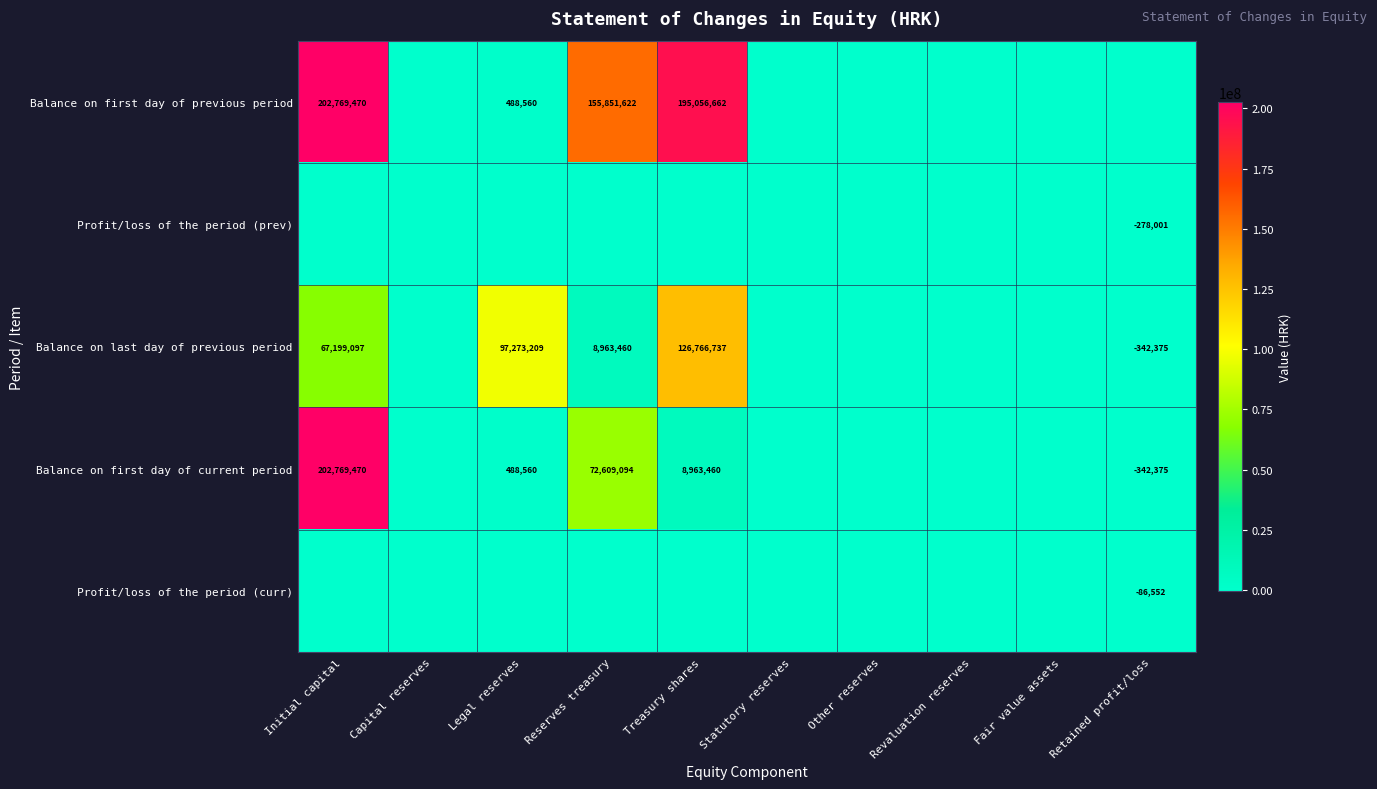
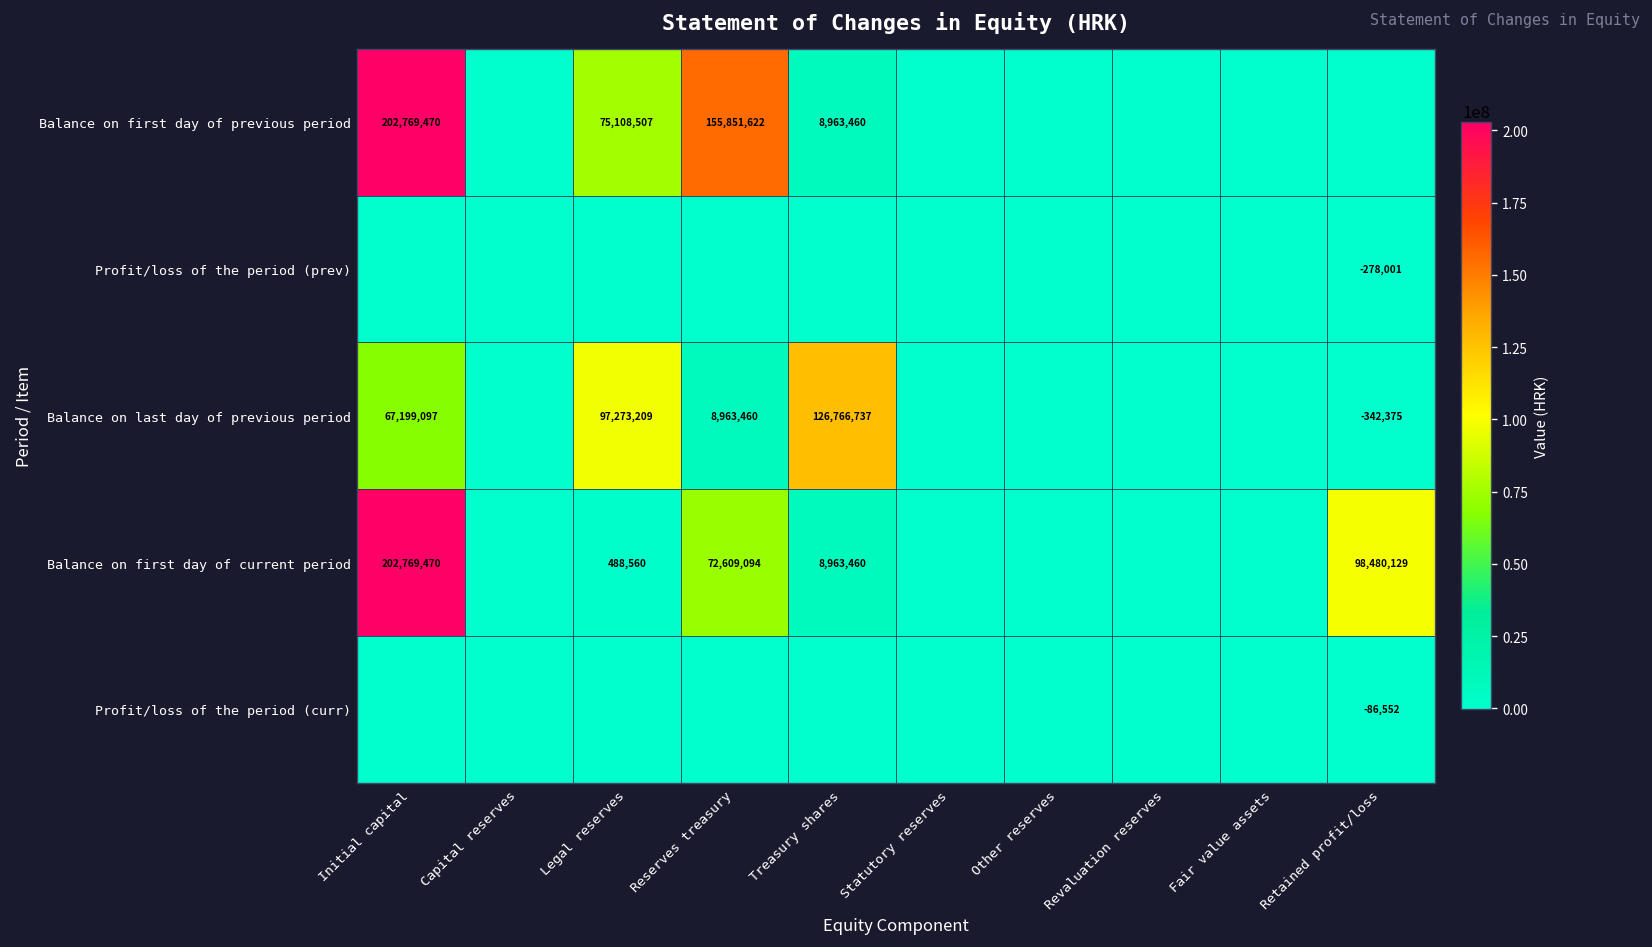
  {
    "Balance on first day of previous period": {
      "Initial capital": "202,769,470",
-     "Legal reserves": "488,560",
+     "Legal reserves": "75,108,507",
      "Reserves treasury": "155,851,622",
-     "Treasury shares": "195,056,662"
+     "Treasury shares": "8,963,460"
    },
    "Profit/loss of the period (prev)": {
      "Retained profit/loss": "-278,001"
    },
    "Balance on last day of previous period": {
      "Initial capital": "67,199,097",
      "Legal reserves": "97,273,209",
      "Reserves treasury": "8,963,460",
      "Treasury shares": "126,766,737",
      "Retained profit/loss": "-342,375"
    },
    "Balance on first day of current period": {
      "Initial capital": "202,769,470",
      "Legal reserves": "488,560",
      "Reserves treasury": "72,609,094",
      "Treasury shares": "8,963,460",
-     "Retained profit/loss": "-342,375"
+     "Retained profit/loss": "98,480,129"
    },
    "Profit/loss of the period (curr)": {
      "Retained profit/loss": "-86,552"
    }
  }
